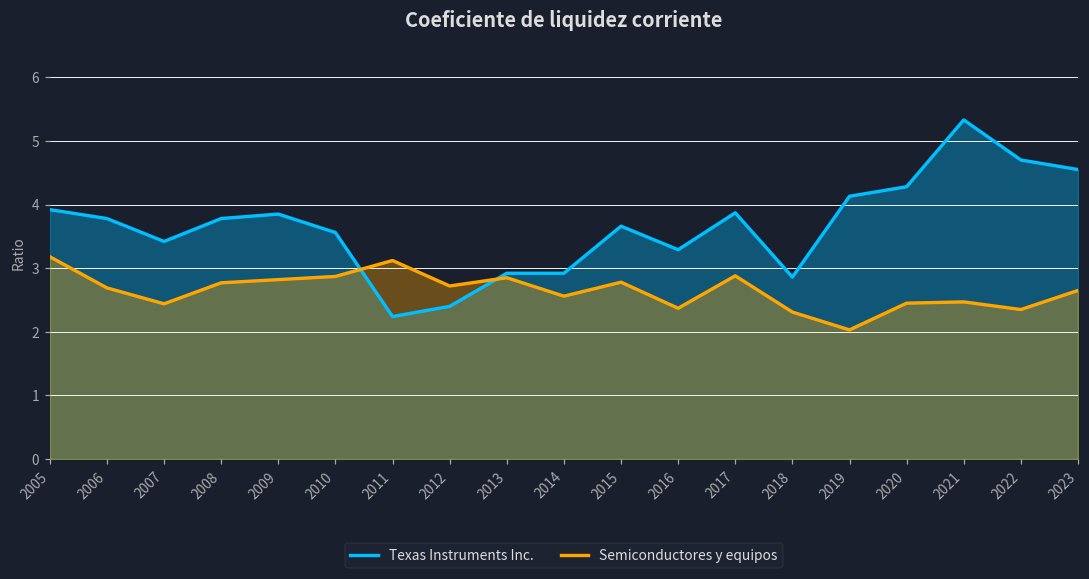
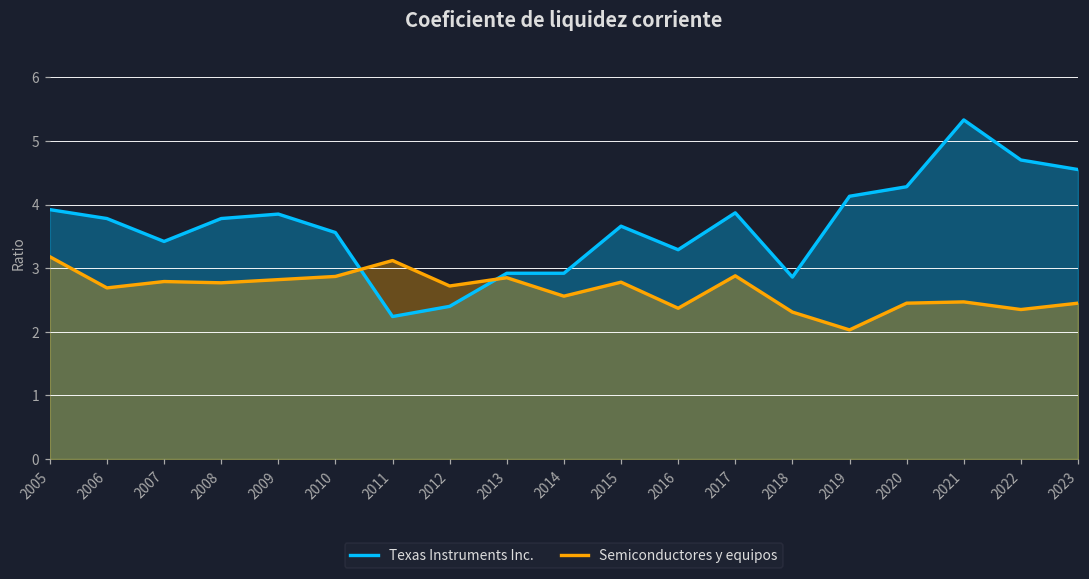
  {
    "Texas Instruments Inc.": {
      "2005": 3.9,
      "2006": 3.8,
      "2007": 3.4,
      "2008": 3.8,
      "2009": 3.9,
      "2010": 3.6,
      "2011": 2.2,
      "2012": 2.4,
      "2013": 2.9,
      "2014": 2.9,
      "2015": 3.7,
      "2016": 3.3,
      "2017": 3.9,
      "2018": 2.9,
      "2019": 4.1,
      "2020": 4.3,
      "2021": 5.3,
      "2022": 4.7,
      "2023": 4.6
    },
    "Semiconductores y equipos": {
      "2005": 3.2,
      "2006": 2.7,
-     "2007": 2.4,
+     "2007": 2.8,
      "2008": 2.8,
      "2009": 2.8,
      "2010": 2.9,
      "2011": 3.1,
      "2012": 2.7,
      "2013": 2.9,
      "2014": 2.6,
      "2015": 2.8,
      "2016": 2.4,
      "2017": 2.9,
      "2018": 2.3,
      "2019": 2.0,
      "2020": 2.5,
      "2021": 2.5,
      "2022": 2.4,
-     "2023": 2.7
+     "2023": 2.5
    }
  }
